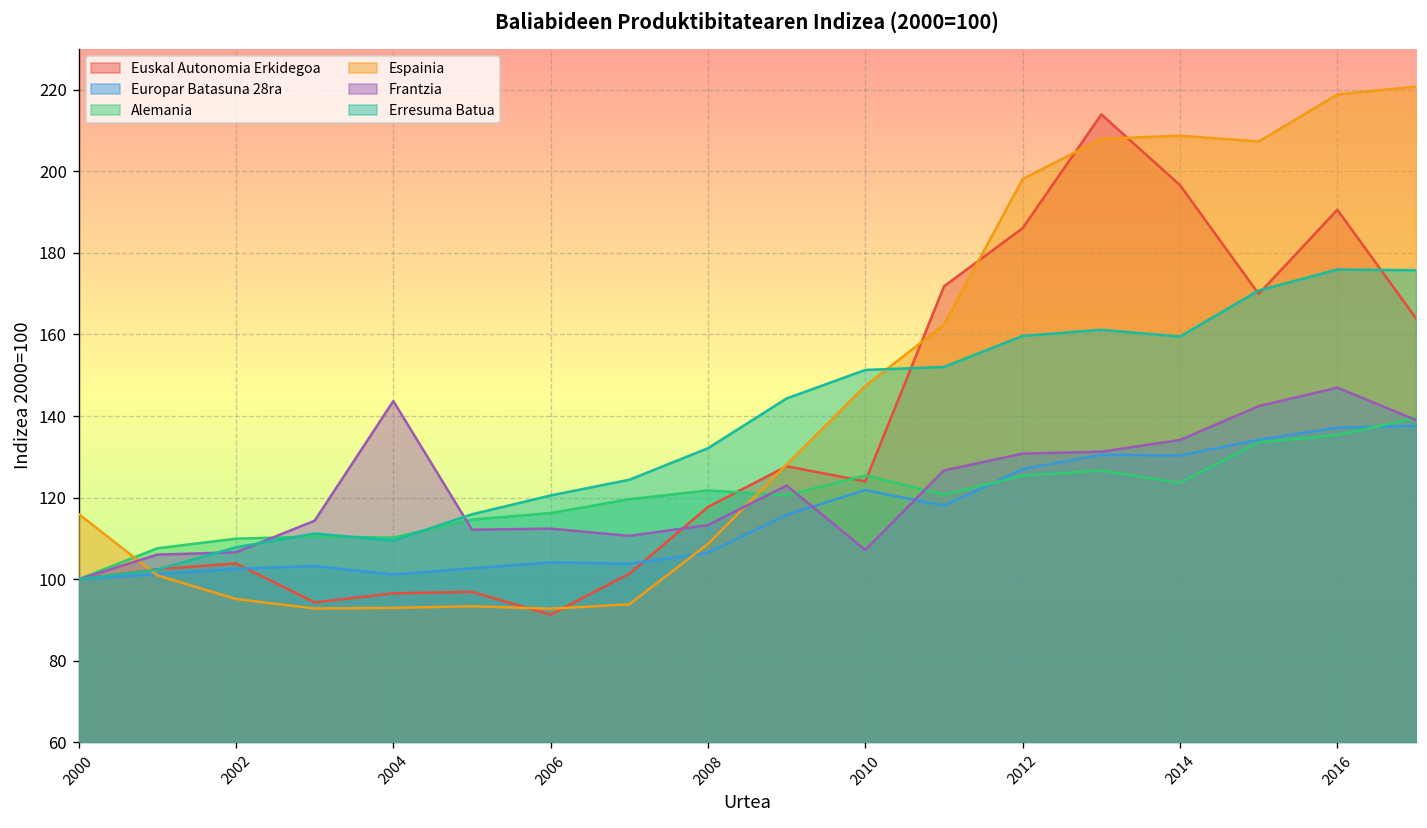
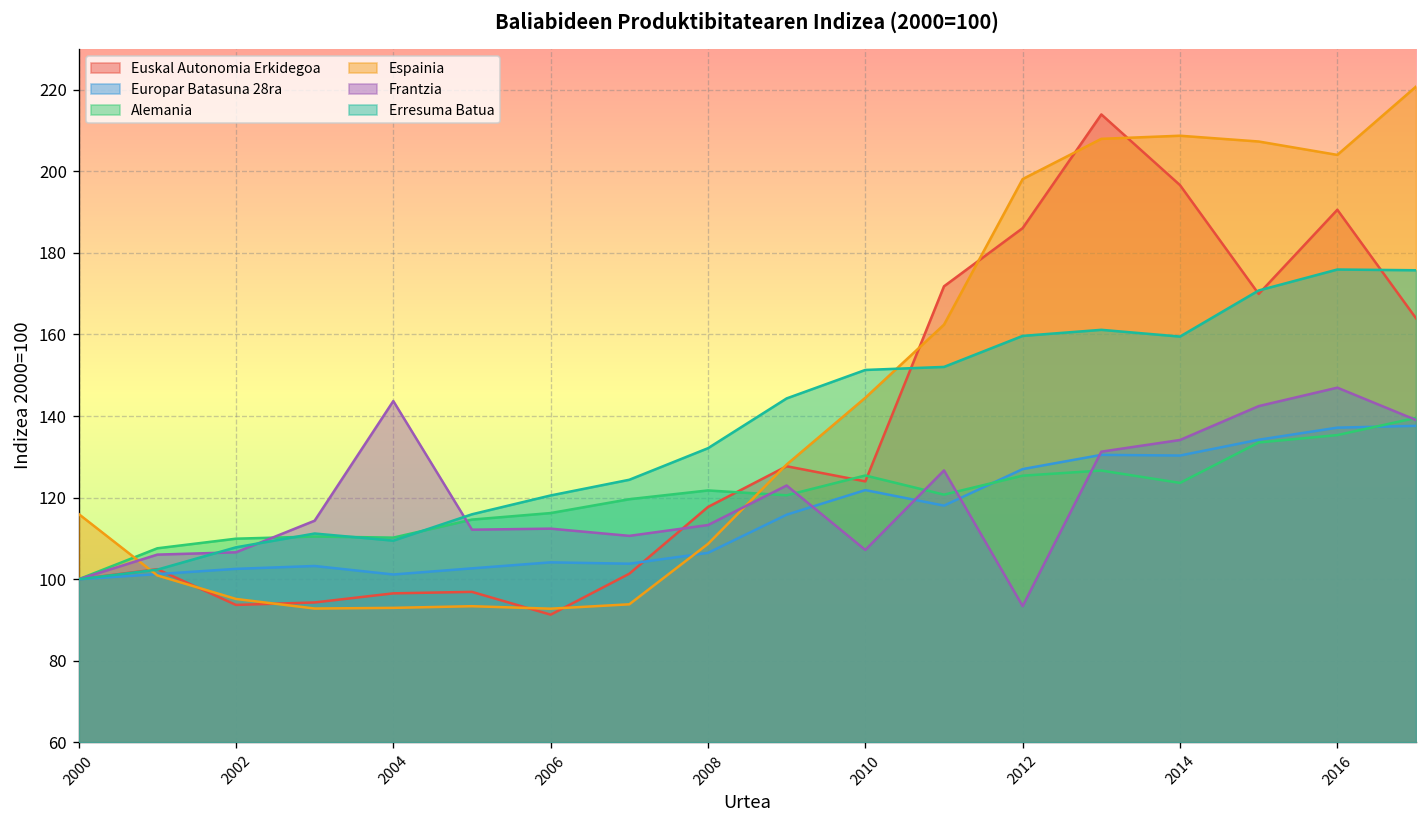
  {
    "Euskal Autonomia Erkidegoa": {
-     "2002": 104,
+     "2002": 94,
      "2004": 97,
      "2006": 91,
      "2008": 118,
      "2010": 124,
      "2012": 186,
      "2014": 197,
      "2016": 191
    },
    "Espainia": {
      "2000": 116,
      "2002": 95,
      "2004": 93,
      "2006": 93,
      "2008": 109,
-     "2010": 147,
+     "2010": 144,
      "2012": 198,
      "2014": 209,
-     "2016": 219
+     "2016": 204
    },
    "Frantzia": {
      "2002": 107,
      "2004": 144,
      "2006": 112,
      "2008": 113,
      "2010": 107,
-     "2012": 131,
+     "2012": 93,
      "2014": 134,
      "2016": 147
    }
  }
